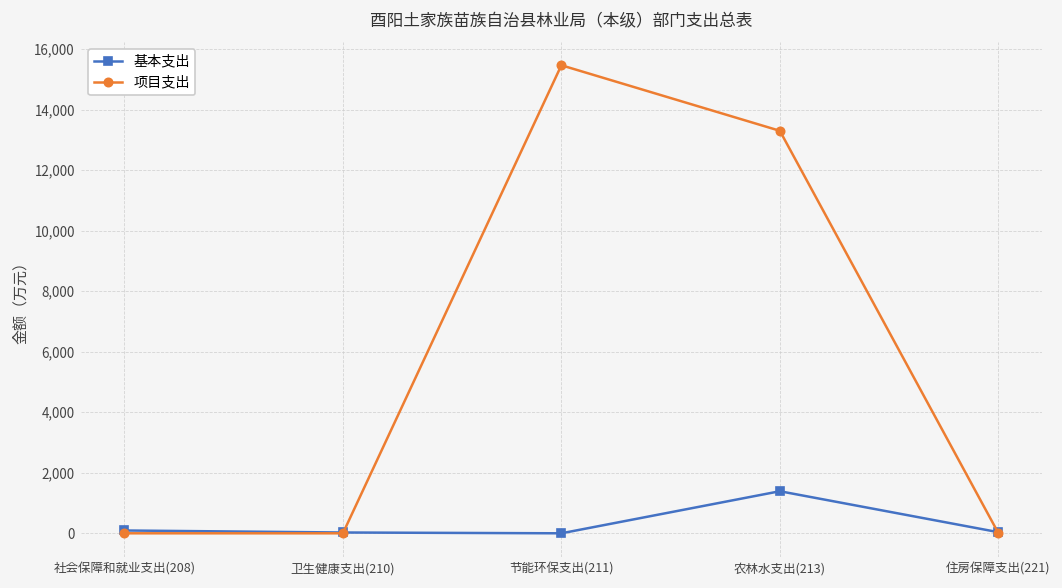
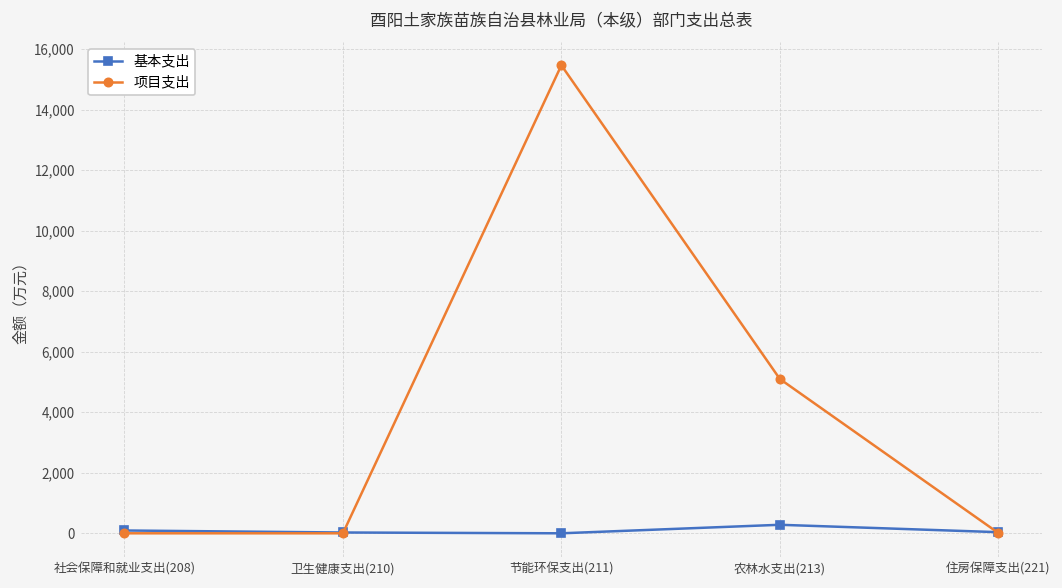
  {
    "基本支出": {
      "节能环保支出(211)": "0",
-     "农林水支出(213)": "1,400"
+     "农林水支出(213)": "300"
    },
    "项目支出": {
      "节能环保支出(211)": "15,500",
-     "农林水支出(213)": "13,300"
+     "农林水支出(213)": "5,100"
    }
  }
